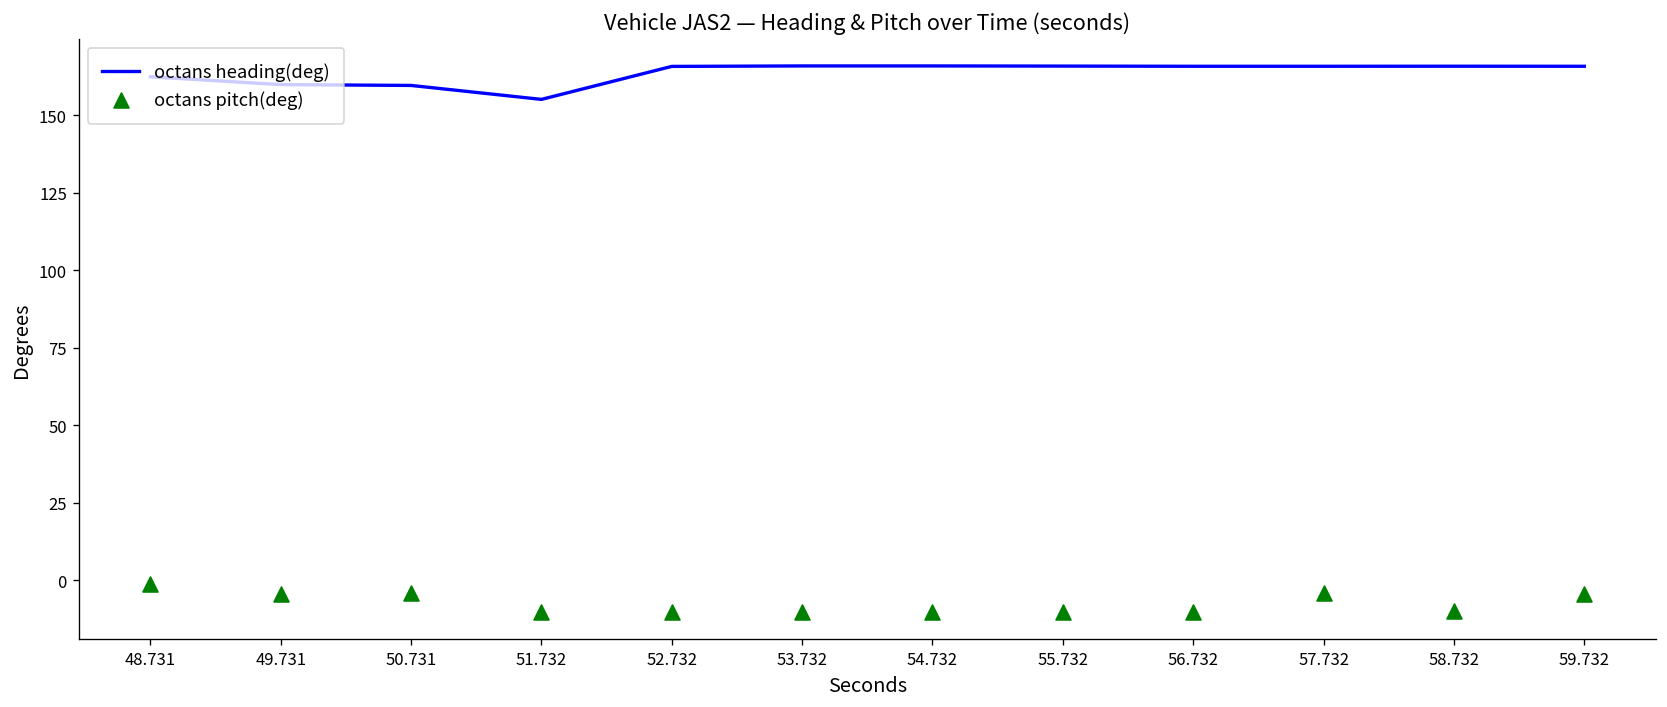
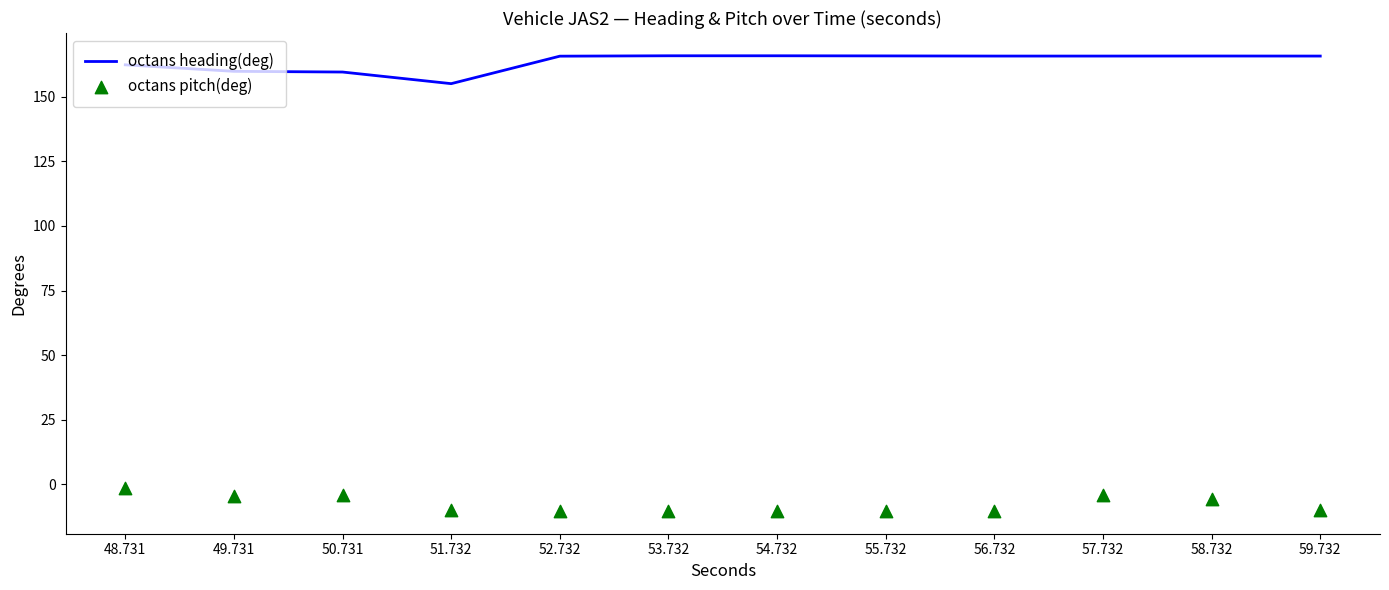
  {
    "octans heading(deg)": {
      "50.731": 160,
      "51.732": 155,
      "52.732": 166,
      "53.732": 166,
      "54.732": 166,
      "55.732": 166,
      "56.732": 166,
      "57.732": 166,
      "58.732": 166,
      "59.732": 166
    },
    "octans pitch(deg)": {
-     "58.732": -10,
-     "59.732": -5
+     "58.732": -6,
+     "59.732": -10
    }
  }
